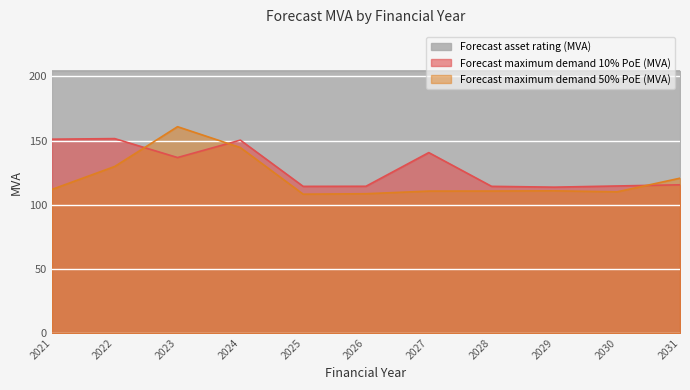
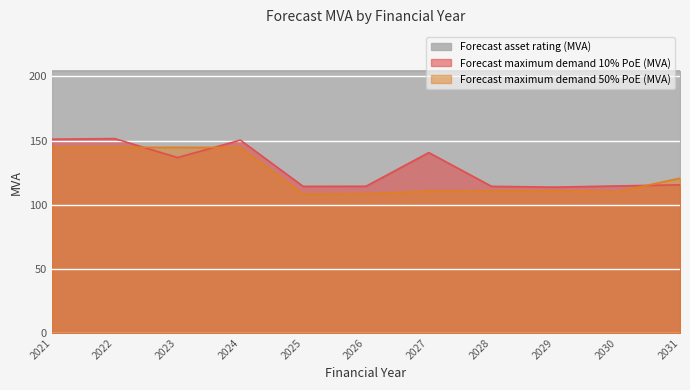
  {
    "Forecast asset rating (MVA)": {
      "2021": 204,
      "2022": 204,
      "2023": 204,
      "2024": 204,
      "2025": 204,
      "2026": 204,
      "2031": 204
    },
    "Forecast maximum demand 10% PoE (MVA)": {
      "2021": 151,
      "2022": 152,
      "2023": 137,
      "2024": 150,
      "2025": 114,
      "2026": 114,
      "2027": 141,
      "2028": 114,
      "2029": 114,
      "2030": 115,
      "2031": 116
    },
    "Forecast maximum demand 50% PoE (MVA)": {
-     "2021": 112,
-     "2022": 130,
-     "2023": 161,
+     "2021": 145,
+     "2022": 145,
+     "2023": 145,
      "2024": 145,
      "2025": 108,
      "2026": 109,
      "2027": 111,
      "2028": 111,
      "2029": 111,
      "2030": 110,
      "2031": 121
    }
  }
